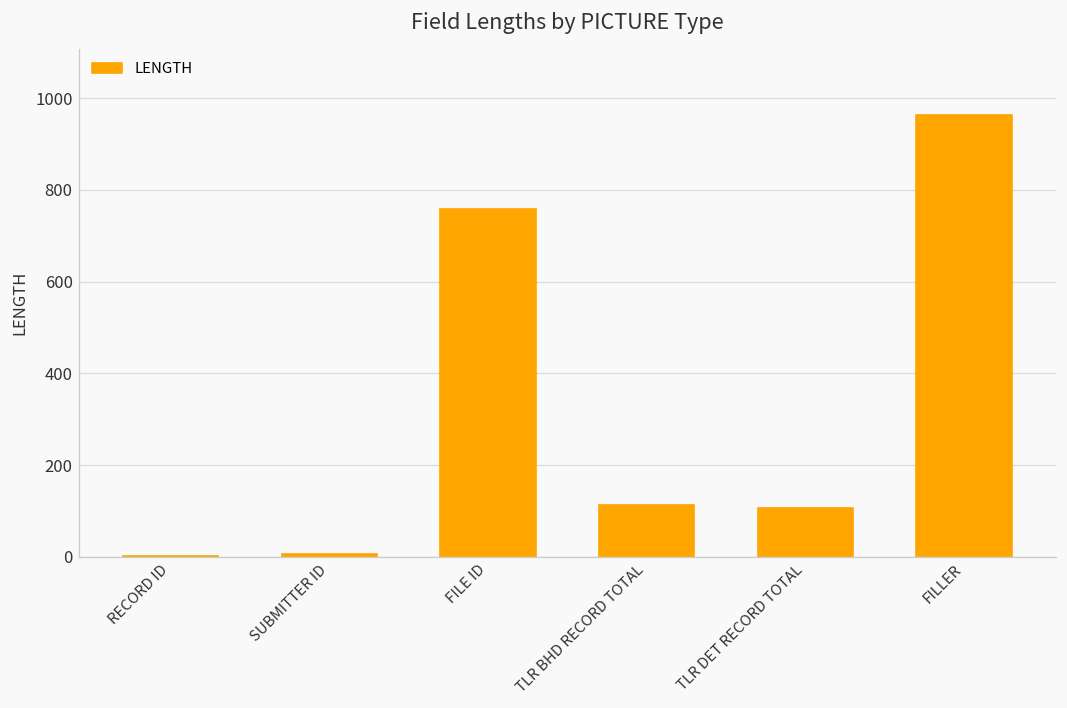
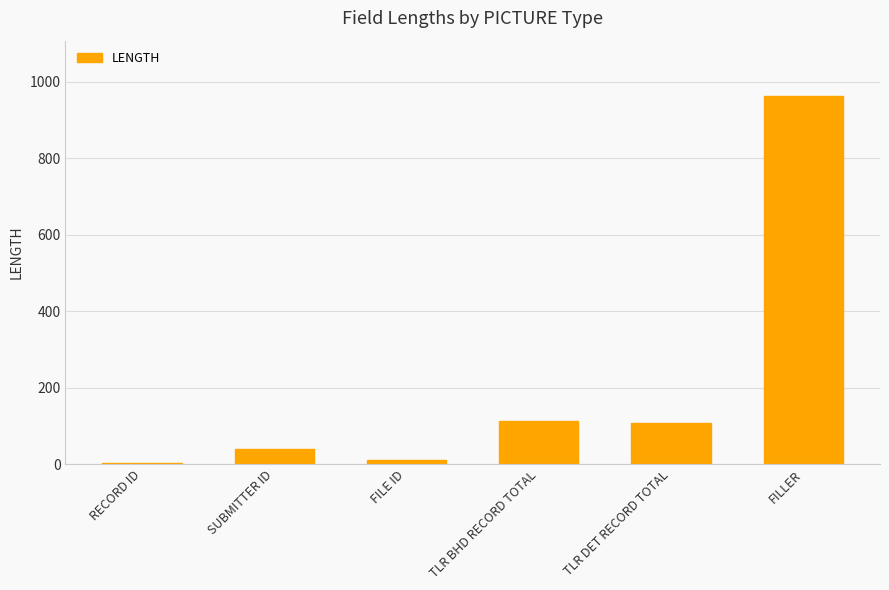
  {
-   "SUBMITTER ID": 10,
-   "FILE ID": 760,
+   "SUBMITTER ID": 40,
+   "FILE ID": 10,
    "TLR BHD RECORD TOTAL": 110,
    "TLR DET RECORD TOTAL": 110,
    "FILLER": 960
  }
